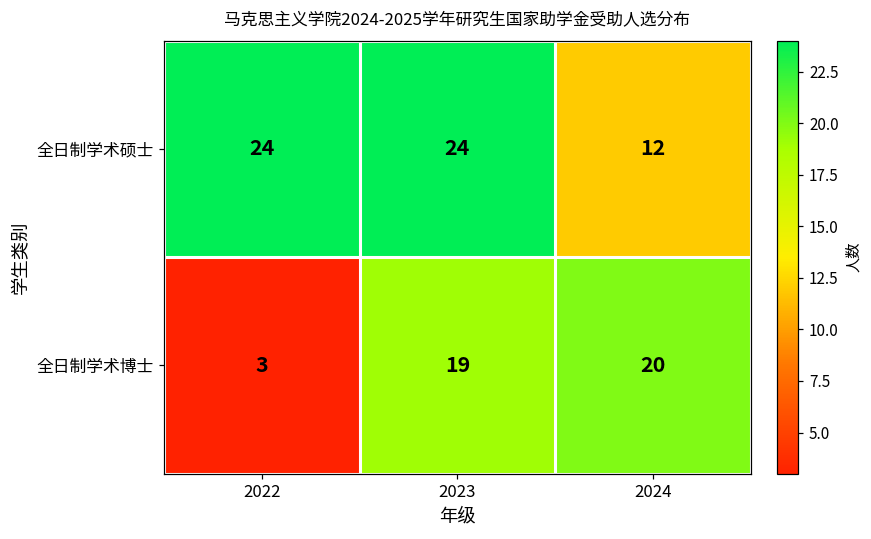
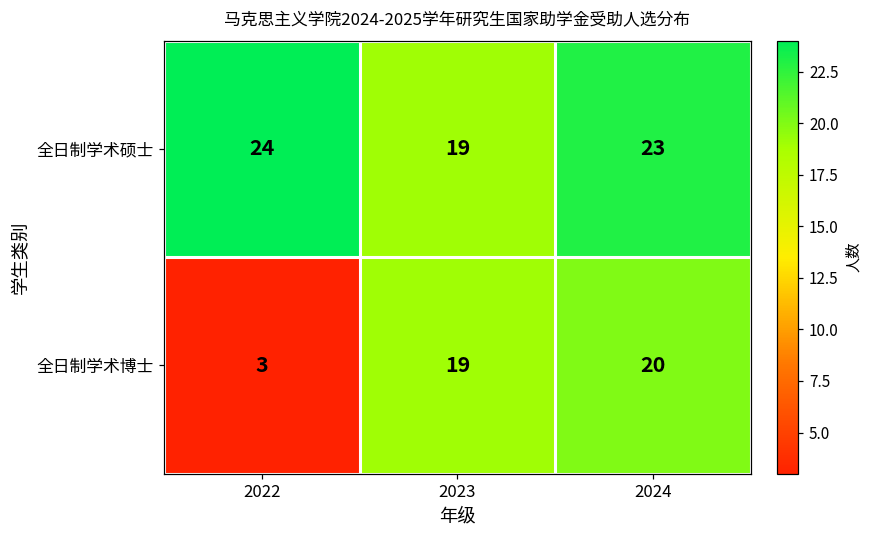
  {
    "全日制学术硕士": {
      "2022": 24,
-     "2023": 24,
-     "2024": 12
+     "2023": 19,
+     "2024": 23
    },
    "全日制学术博士": {
      "2022": 3,
      "2023": 19,
      "2024": 20
    }
  }
